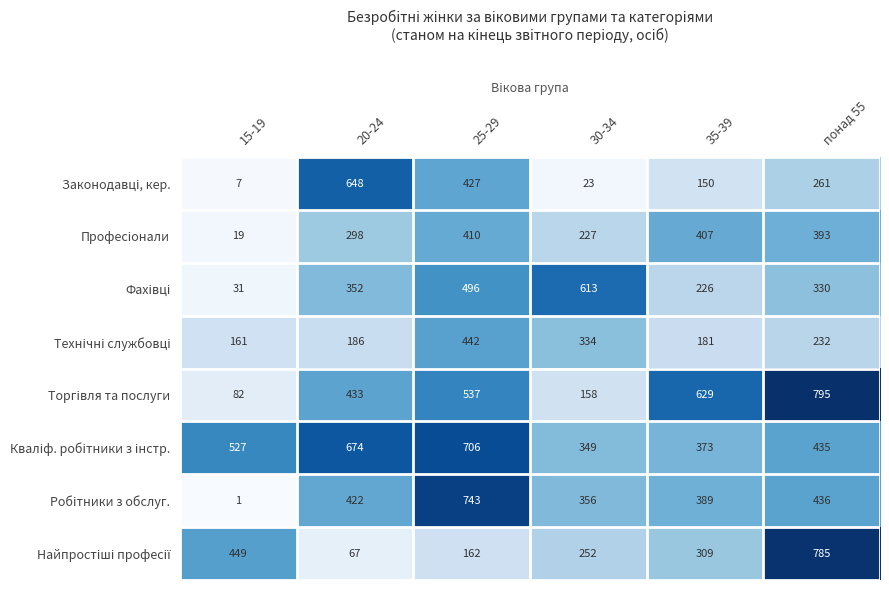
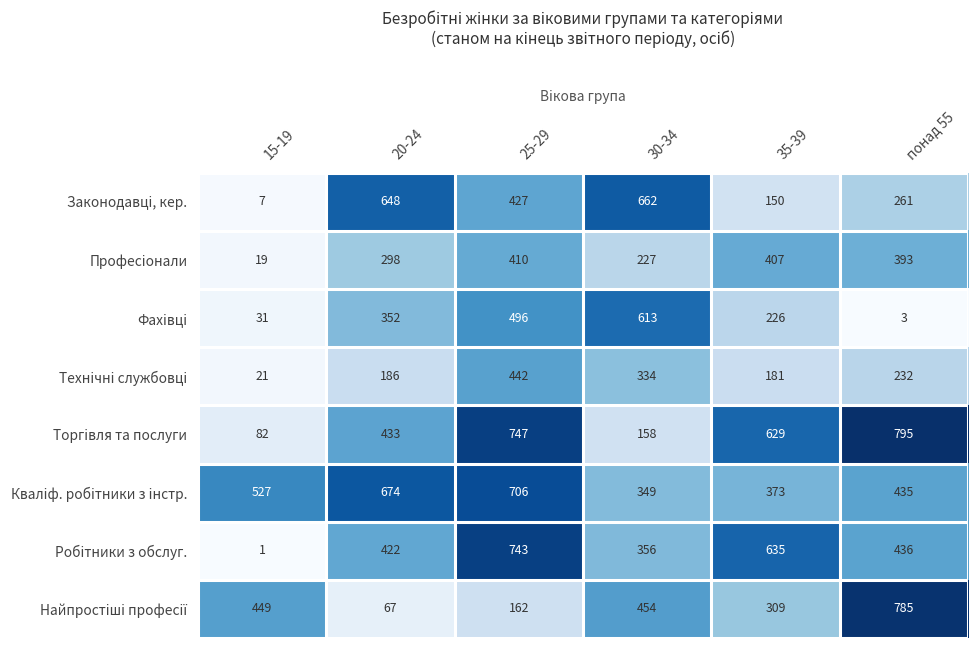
  {
    "Законодавці, кер.": {
      "15-19": 7,
      "20-24": 648,
      "25-29": 427,
-     "30-34": 23,
+     "30-34": 662,
      "35-39": 150,
      "понад 55": 261
    },
    "Професіонали": {
      "15-19": 19,
      "20-24": 298,
      "25-29": 410,
      "30-34": 227,
      "35-39": 407,
      "понад 55": 393
    },
    "Фахівці": {
      "15-19": 31,
      "20-24": 352,
      "25-29": 496,
      "30-34": 613,
      "35-39": 226,
-     "понад 55": 330
+     "понад 55": 3
    },
    "Технічні службовці": {
-     "15-19": 161,
+     "15-19": 21,
      "20-24": 186,
      "25-29": 442,
      "30-34": 334,
      "35-39": 181,
      "понад 55": 232
    },
    "Торгівля та послуги": {
      "15-19": 82,
      "20-24": 433,
-     "25-29": 537,
+     "25-29": 747,
      "30-34": 158,
      "35-39": 629,
      "понад 55": 795
    },
    "Кваліф. робітники з інстр.": {
      "15-19": 527,
      "20-24": 674,
      "25-29": 706,
      "30-34": 349,
      "35-39": 373,
      "понад 55": 435
    },
    "Робітники з обслуг.": {
      "15-19": 1,
      "20-24": 422,
      "25-29": 743,
      "30-34": 356,
-     "35-39": 389,
+     "35-39": 635,
      "понад 55": 436
    },
    "Найпростіші професії": {
      "15-19": 449,
      "20-24": 67,
      "25-29": 162,
-     "30-34": 252,
+     "30-34": 454,
      "35-39": 309,
      "понад 55": 785
    }
  }
